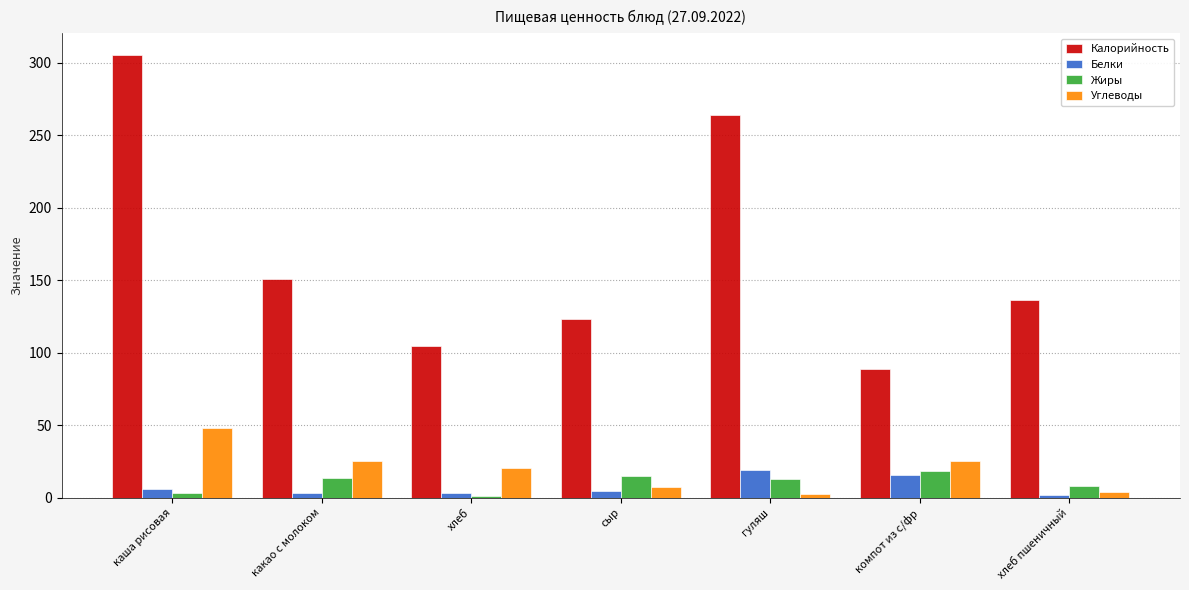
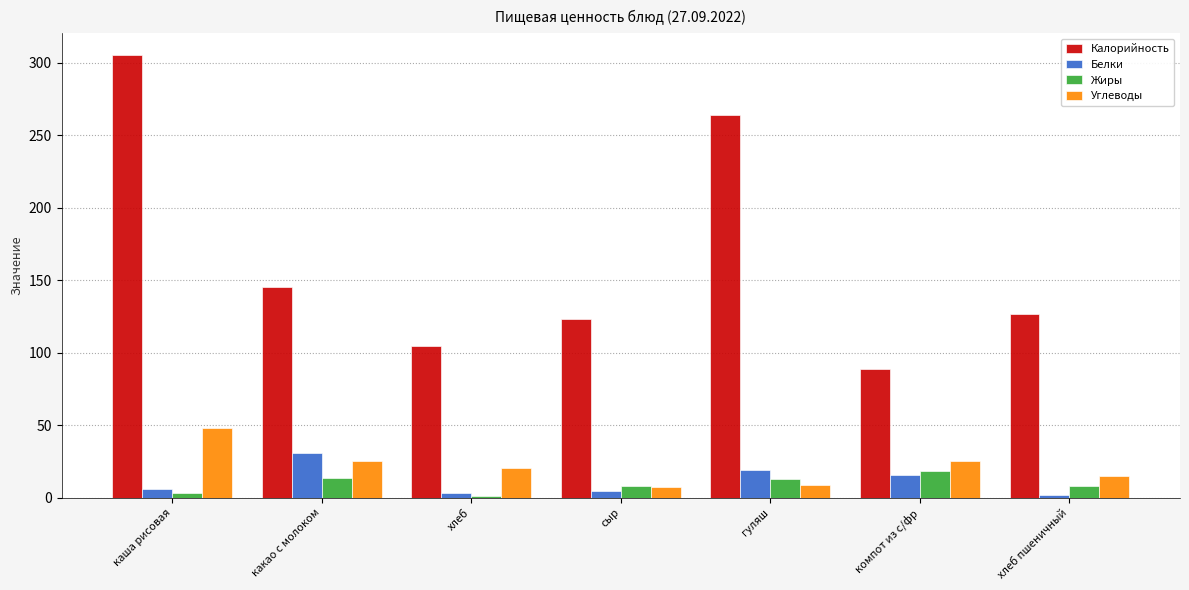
  {
    "Калорийность": {
      "каша рисовая": 305,
-     "какао с молоком": 151,
+     "какао с молоком": 145,
      "хлеб": 105,
      "сыр": 123,
      "гуляш": 264,
      "компот из с/фр": 89,
-     "хлеб пшеничный": 136
+     "хлеб пшеничный": 127
    },
    "Белки": {
      "каша рисовая": 6,
-     "какао с молоком": 4,
+     "какао с молоком": 31,
      "хлеб": 3,
      "сыр": 5,
      "гуляш": 19,
      "компот из с/фр": 16,
      "хлеб пшеничный": 2
    },
    "Жиры": {
      "каша рисовая": 3,
      "какао с молоком": 14,
-     "сыр": 15,
+     "сыр": 8,
      "гуляш": 13,
      "компот из с/фр": 19,
      "хлеб пшеничный": 8
    },
    "Углеводы": {
      "каша рисовая": 48,
      "какао с молоком": 25,
      "хлеб": 21,
      "сыр": 7,
-     "гуляш": 3,
+     "гуляш": 8,
      "компот из с/фр": 25,
-     "хлеб пшеничный": 4
+     "хлеб пшеничный": 15
    }
  }
